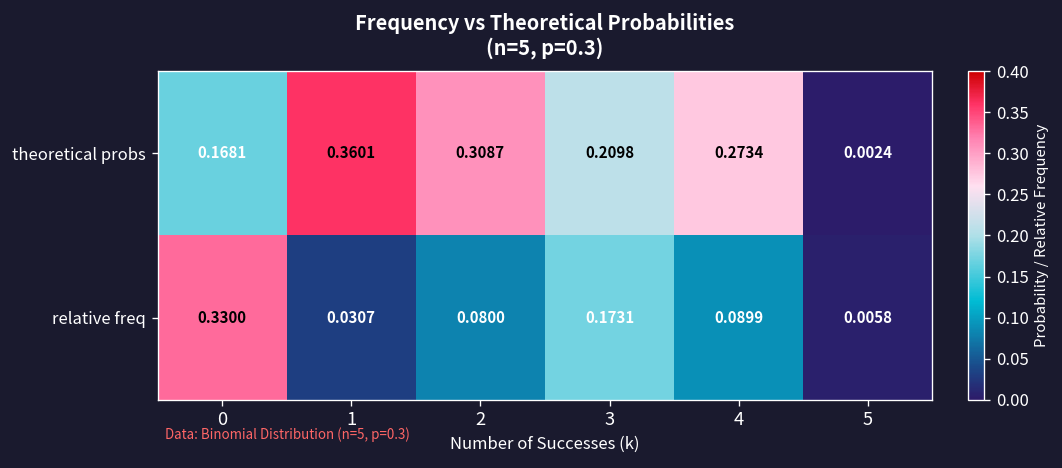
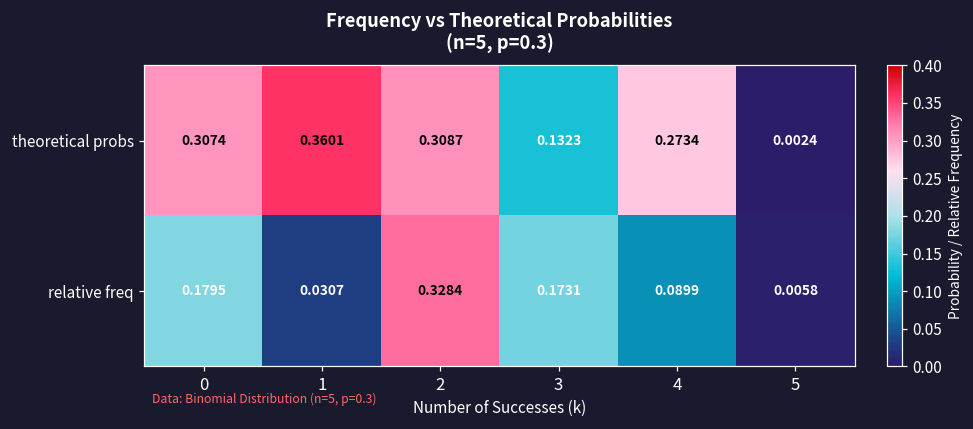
  {
    "theoretical probs": {
-     "0": 0.1681,
+     "0": 0.3074,
      "1": 0.3601,
      "2": 0.3087,
-     "3": 0.2098,
+     "3": 0.1323,
      "4": 0.2734,
      "5": 0.0024
    },
    "relative freq": {
-     "0": 0.3300,
+     "0": 0.1795,
      "1": 0.0307,
-     "2": 0.0800,
+     "2": 0.3284,
      "3": 0.1731,
      "4": 0.0899,
      "5": 0.0058
    }
  }
